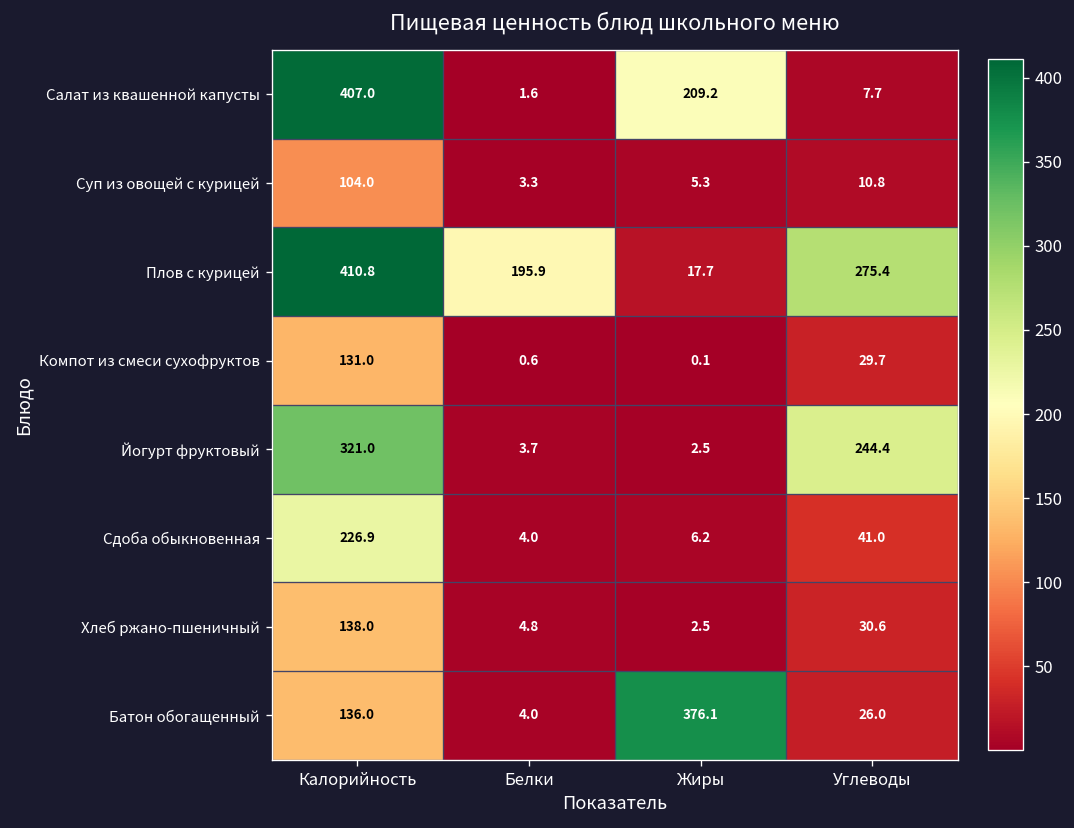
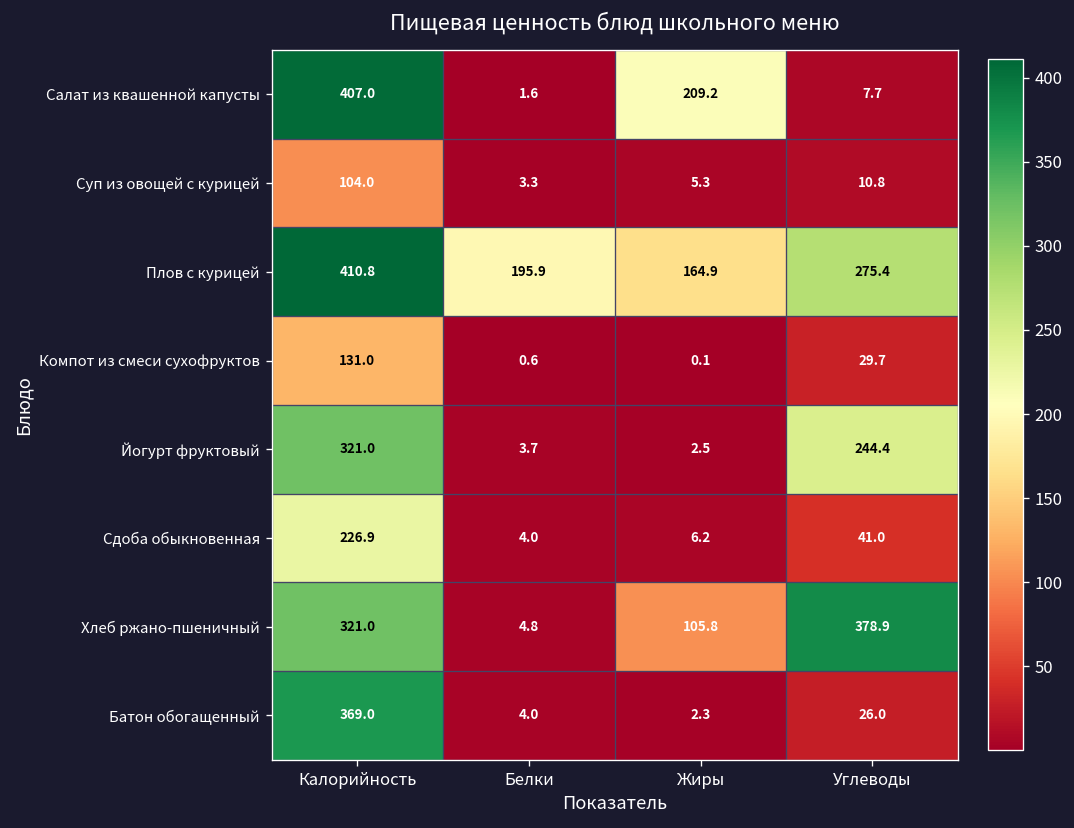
  {
    "Салат из квашенной капусты": {
      "Калорийность": 407.0,
      "Белки": 1.6,
      "Жиры": 209.2,
      "Углеводы": 7.7
    },
    "Суп из овощей с курицей": {
      "Калорийность": 104.0,
      "Белки": 3.3,
      "Жиры": 5.3,
      "Углеводы": 10.8
    },
    "Плов с курицей": {
      "Калорийность": 410.8,
      "Белки": 195.9,
-     "Жиры": 17.7,
+     "Жиры": 164.9,
      "Углеводы": 275.4
    },
    "Компот из смеси сухофруктов": {
      "Калорийность": 131.0,
      "Белки": 0.6,
      "Жиры": 0.1,
      "Углеводы": 29.7
    },
    "Йогурт фруктовый": {
      "Калорийность": 321.0,
      "Белки": 3.7,
      "Жиры": 2.5,
      "Углеводы": 244.4
    },
    "Сдоба обыкновенная": {
      "Калорийность": 226.9,
      "Белки": 4.0,
      "Жиры": 6.2,
      "Углеводы": 41.0
    },
    "Хлеб ржано-пшеничный": {
-     "Калорийность": 138.0,
+     "Калорийность": 321.0,
      "Белки": 4.8,
-     "Жиры": 2.5,
-     "Углеводы": 30.6
+     "Жиры": 105.8,
+     "Углеводы": 378.9
    },
    "Батон обогащенный": {
-     "Калорийность": 136.0,
+     "Калорийность": 369.0,
      "Белки": 4.0,
-     "Жиры": 376.1,
+     "Жиры": 2.3,
      "Углеводы": 26.0
    }
  }
